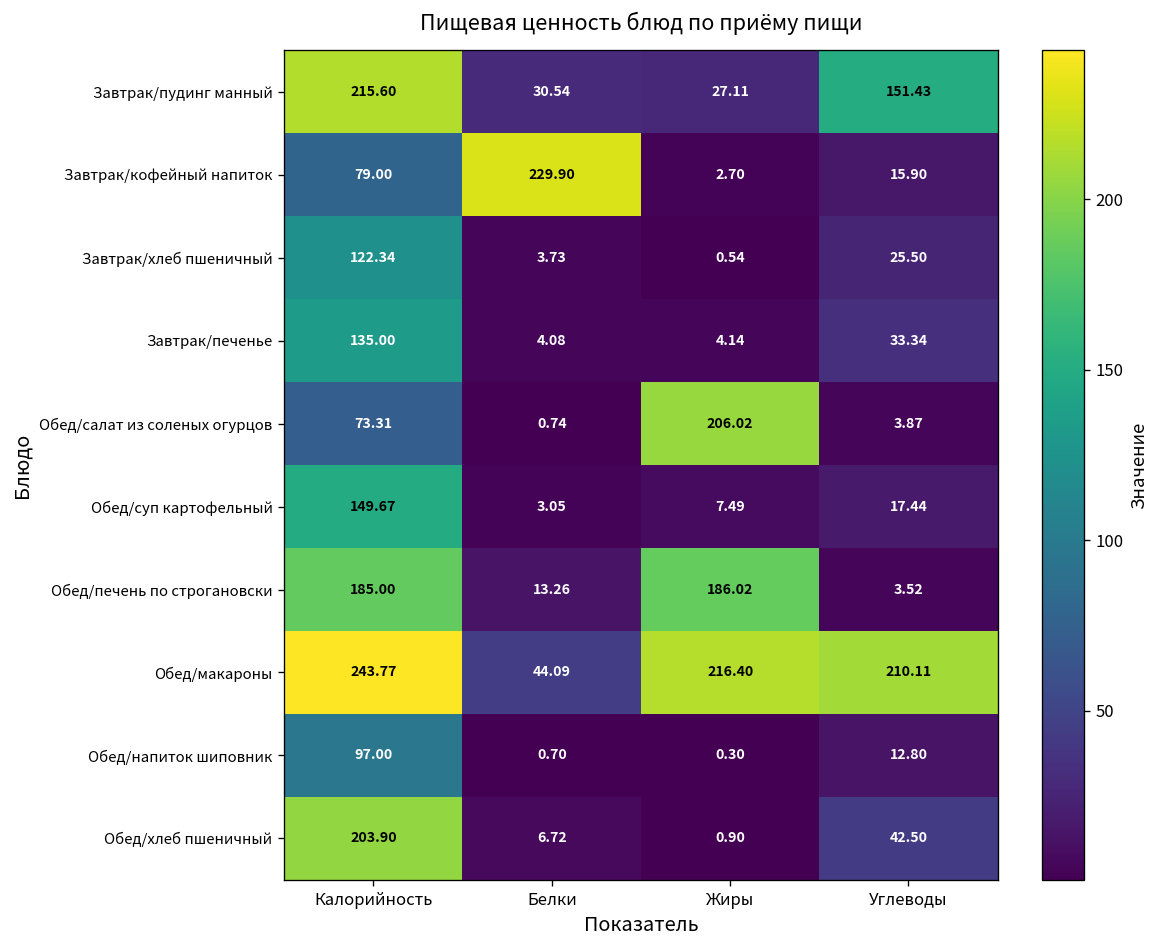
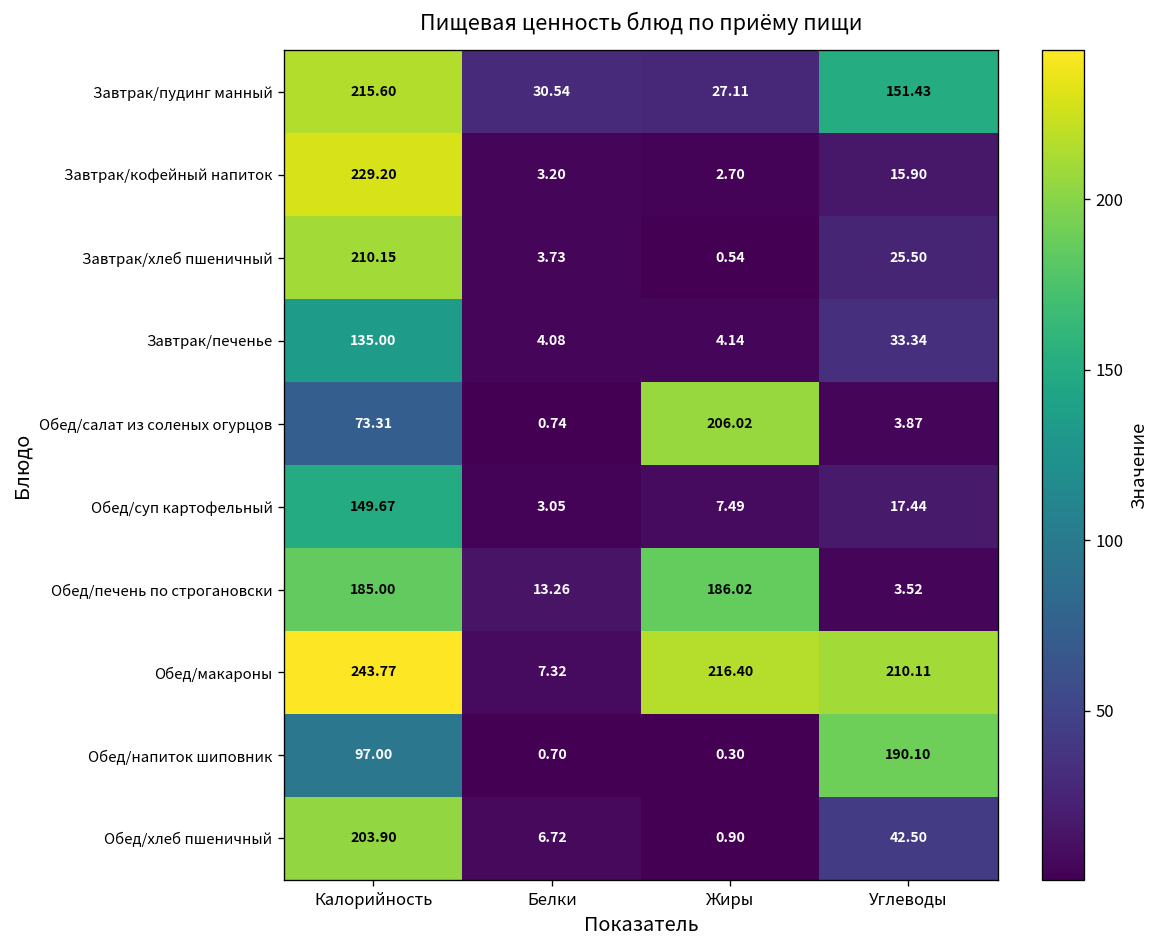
  {
    "Завтрак/пудинг манный": {
      "Калорийность": 215.60,
      "Белки": 30.54,
      "Жиры": 27.11,
      "Углеводы": 151.43
    },
    "Завтрак/кофейный напиток": {
-     "Калорийность": 79.00,
-     "Белки": 229.90,
+     "Калорийность": 229.20,
+     "Белки": 3.20,
      "Жиры": 2.70,
      "Углеводы": 15.90
    },
    "Завтрак/хлеб пшеничный": {
-     "Калорийность": 122.34,
+     "Калорийность": 210.15,
      "Белки": 3.73,
      "Жиры": 0.54,
      "Углеводы": 25.50
    },
    "Завтрак/печенье": {
      "Калорийность": 135.00,
      "Белки": 4.08,
      "Жиры": 4.14,
      "Углеводы": 33.34
    },
    "Обед/салат из соленых огурцов": {
      "Калорийность": 73.31,
      "Белки": 0.74,
      "Жиры": 206.02,
      "Углеводы": 3.87
    },
    "Обед/суп картофельный": {
      "Калорийность": 149.67,
      "Белки": 3.05,
      "Жиры": 7.49,
      "Углеводы": 17.44
    },
    "Обед/печень по строгановски": {
      "Калорийность": 185.00,
      "Белки": 13.26,
      "Жиры": 186.02,
      "Углеводы": 3.52
    },
    "Обед/макароны": {
      "Калорийность": 243.77,
-     "Белки": 44.09,
+     "Белки": 7.32,
      "Жиры": 216.40,
      "Углеводы": 210.11
    },
    "Обед/напиток шиповник": {
      "Калорийность": 97.00,
      "Белки": 0.70,
      "Жиры": 0.30,
-     "Углеводы": 12.80
+     "Углеводы": 190.10
    },
    "Обед/хлеб пшеничный": {
      "Калорийность": 203.90,
      "Белки": 6.72,
      "Жиры": 0.90,
      "Углеводы": 42.50
    }
  }
